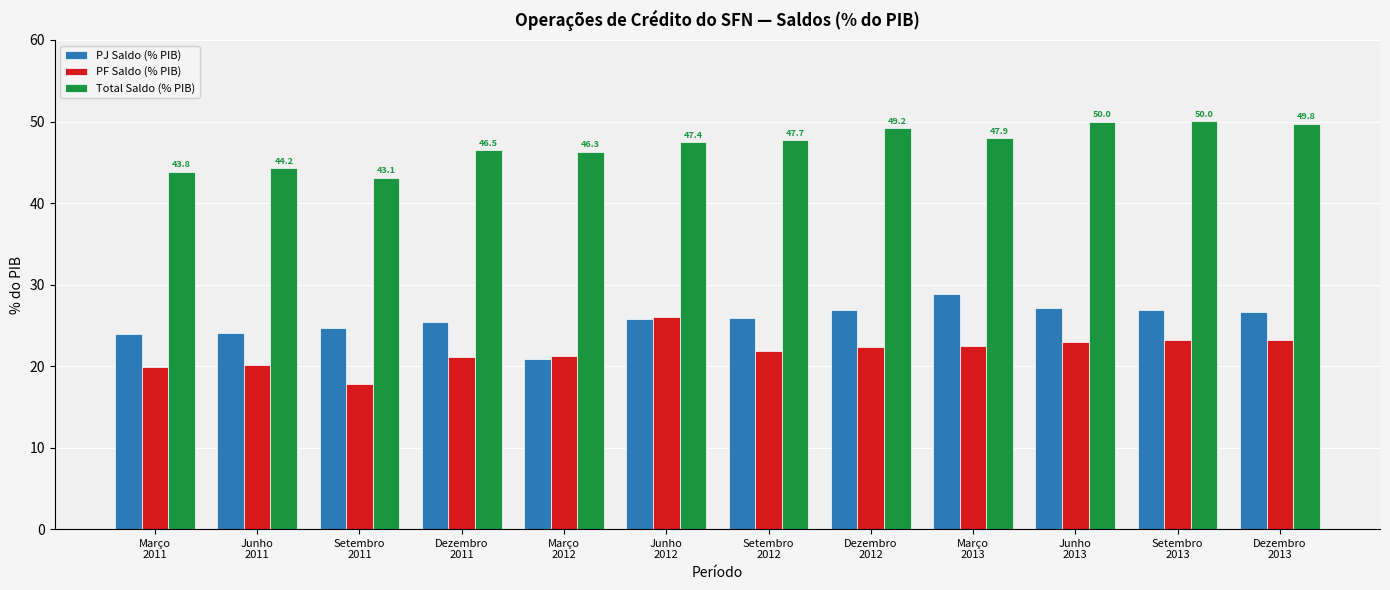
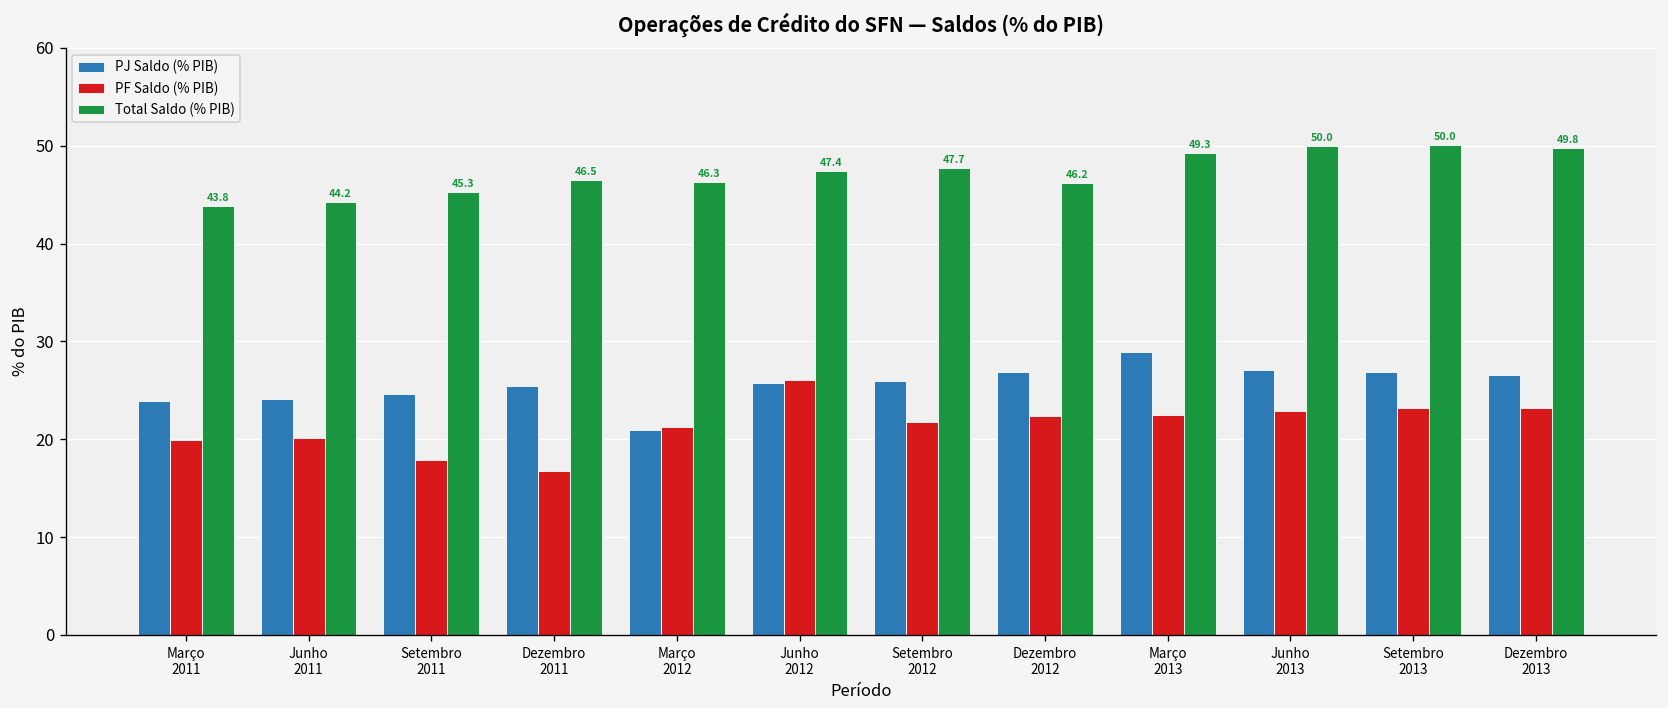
  {
    "PJ Saldo (% PIB)": {
      "Março 2011": 24,
      "Junho 2011": 24,
      "Setembro 2011": 25,
      "Dezembro 2011": 25,
      "Março 2012": 21,
      "Junho 2012": 26,
      "Setembro 2012": 26,
      "Dezembro 2012": 27,
      "Março 2013": 29,
      "Junho 2013": 27,
      "Setembro 2013": 27,
      "Dezembro 2013": 27
    },
    "PF Saldo (% PIB)": {
      "Março 2011": 20,
      "Junho 2011": 20,
      "Setembro 2011": 18,
-     "Dezembro 2011": 21,
+     "Dezembro 2011": 17,
      "Março 2012": 21,
      "Junho 2012": 26,
      "Setembro 2012": 22,
      "Dezembro 2012": 22,
      "Março 2013": 22,
      "Junho 2013": 23,
      "Setembro 2013": 23,
      "Dezembro 2013": 23
    },
    "Total Saldo (% PIB)": {
      "Março 2011": 43.8,
      "Junho 2011": 44.2,
-     "Setembro 2011": 43.1,
+     "Setembro 2011": 45.3,
      "Dezembro 2011": 46.5,
      "Março 2012": 46.3,
      "Junho 2012": 47.4,
      "Setembro 2012": 47.7,
-     "Dezembro 2012": 49.2,
-     "Março 2013": 47.9,
+     "Dezembro 2012": 46.2,
+     "Março 2013": 49.3,
      "Junho 2013": 50.0,
      "Setembro 2013": 50.0,
      "Dezembro 2013": 49.8
    }
  }
